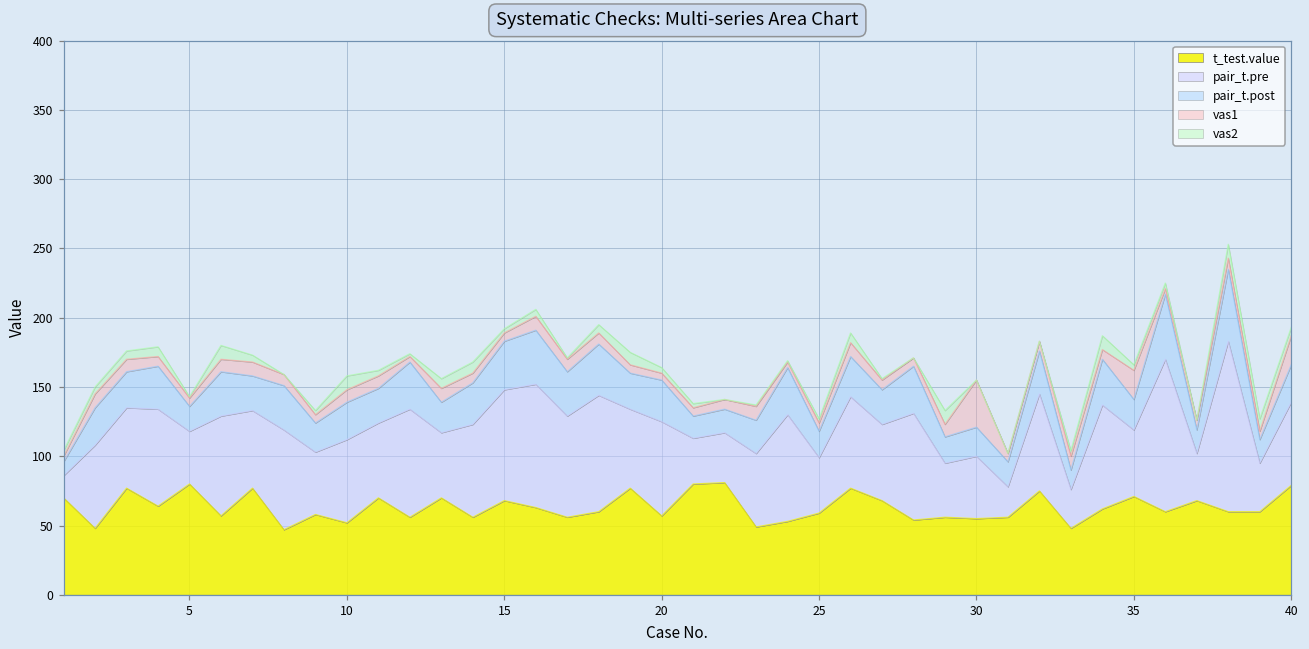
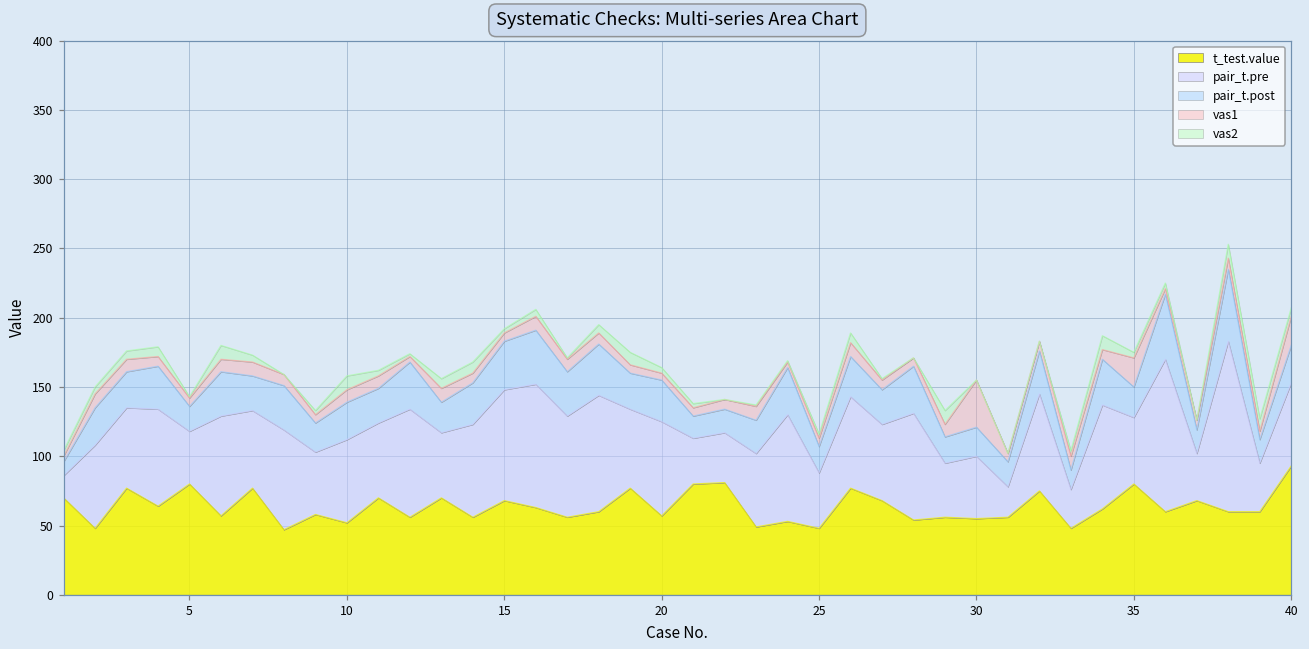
  {
    "t_test.value": {
      "5": 80,
      "10": 52,
      "15": 68,
      "20": 57,
-     "25": 59,
+     "25": 48,
      "30": 55,
-     "35": 71,
-     "40": 79
+     "35": 80,
+     "40": 93
    },
    "vas1": {
      "10": 9,
      "15": 6,
      "20": 5,
      "25": 6,
      "35": 21,
      "40": 21
    },
    "vas2": {
      "10": 10,
      "15": 3,
      "20": 4,
      "25": 3,
      "35": 4,
      "40": 6
    }
  }
